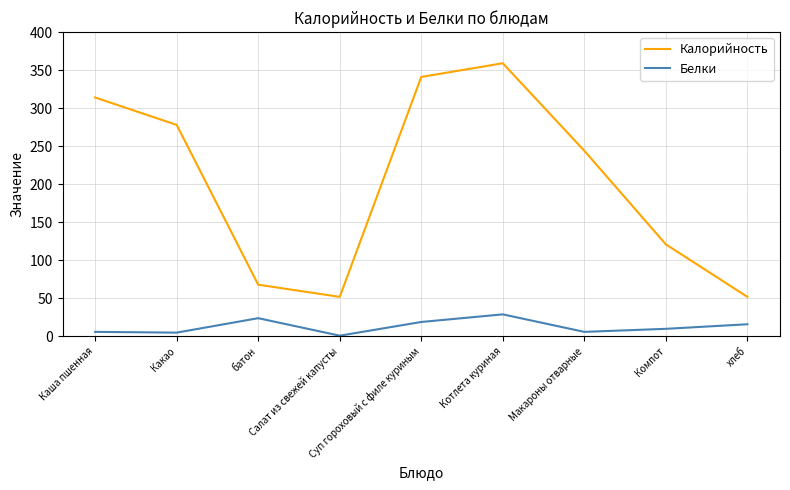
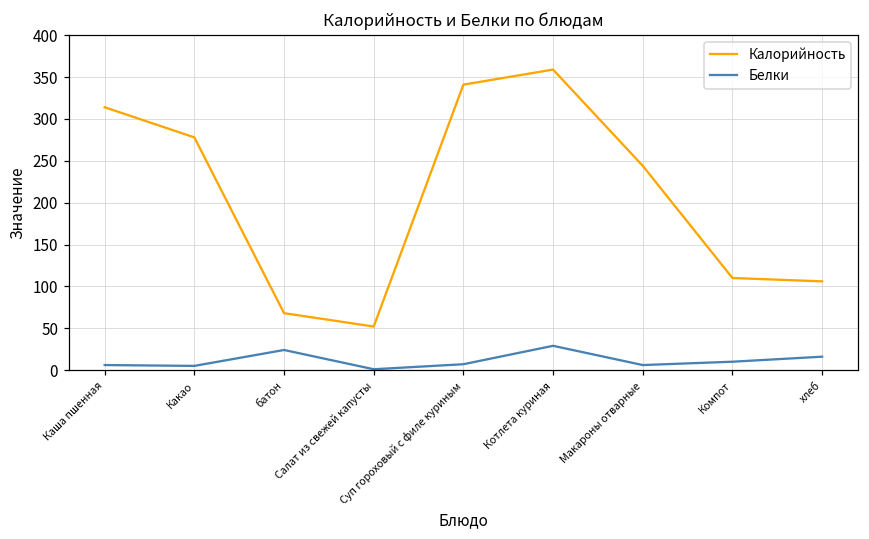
  {
    "Калорийность": {
      "Каша пшенная": 310,
      "Какао": 280,
      "батон": 70,
      "Салат из свежей капусты": 50,
      "Суп гороховый с филе куриным": 340,
      "Котлета куриная": 360,
      "Макароны отварные": 240,
-     "Компот": 120,
-     "хлеб": 50
+     "Компот": 110,
+     "хлеб": 110
    },
    "Белки": {
      "Каша пшенная": 10,
      "Какао": 10,
      "батон": 20,
      "Салат из свежей капусты": 0,
-     "Суп гороховый с филе куриным": 20,
+     "Суп гороховый с филе куриным": 10,
      "Котлета куриная": 30,
      "Макароны отварные": 10,
      "Компот": 10,
      "хлеб": 20
    }
  }
